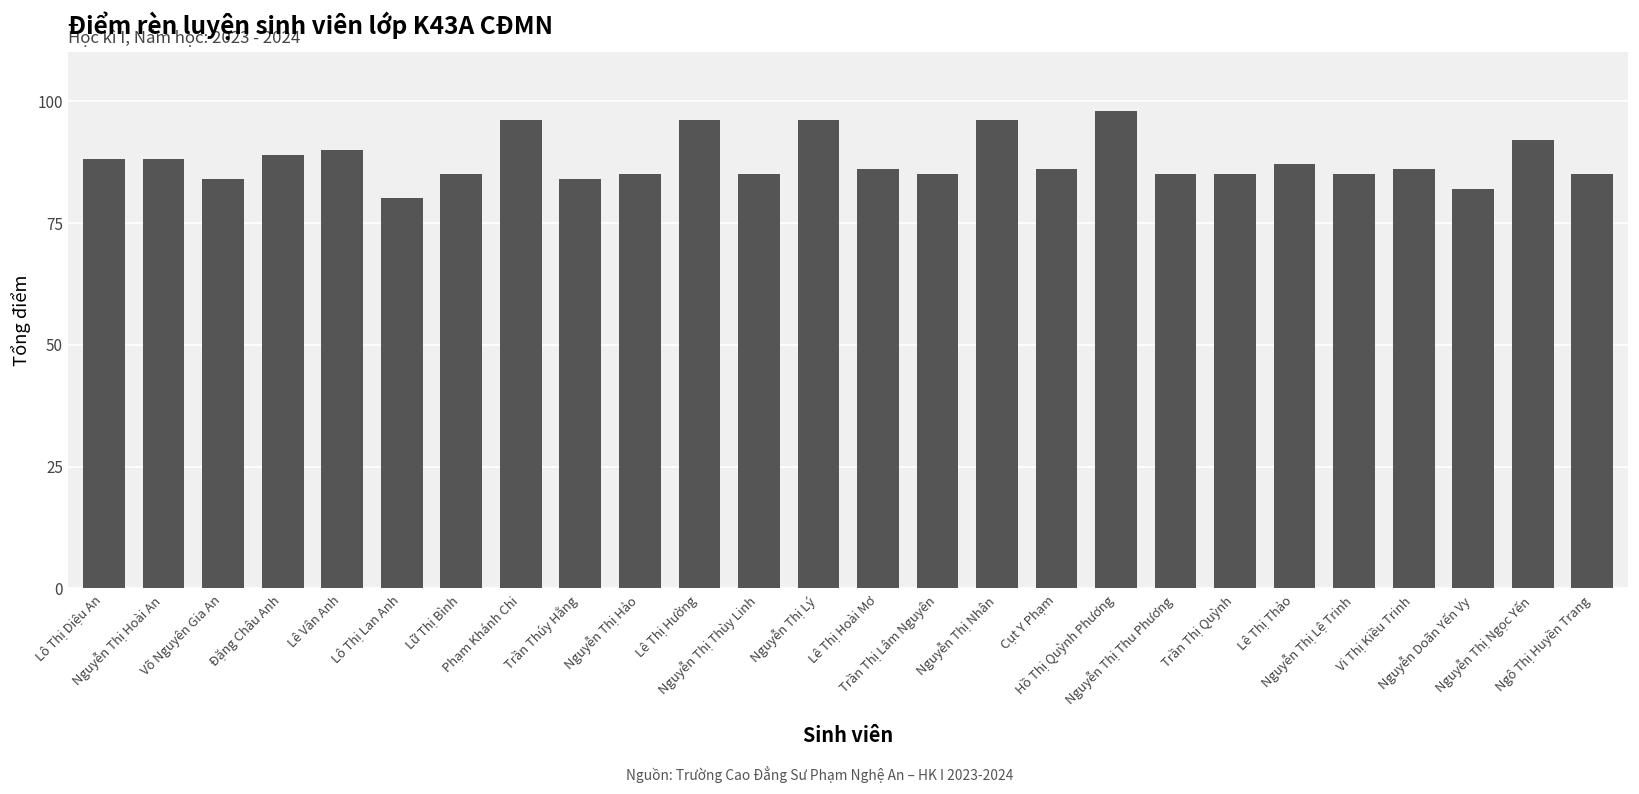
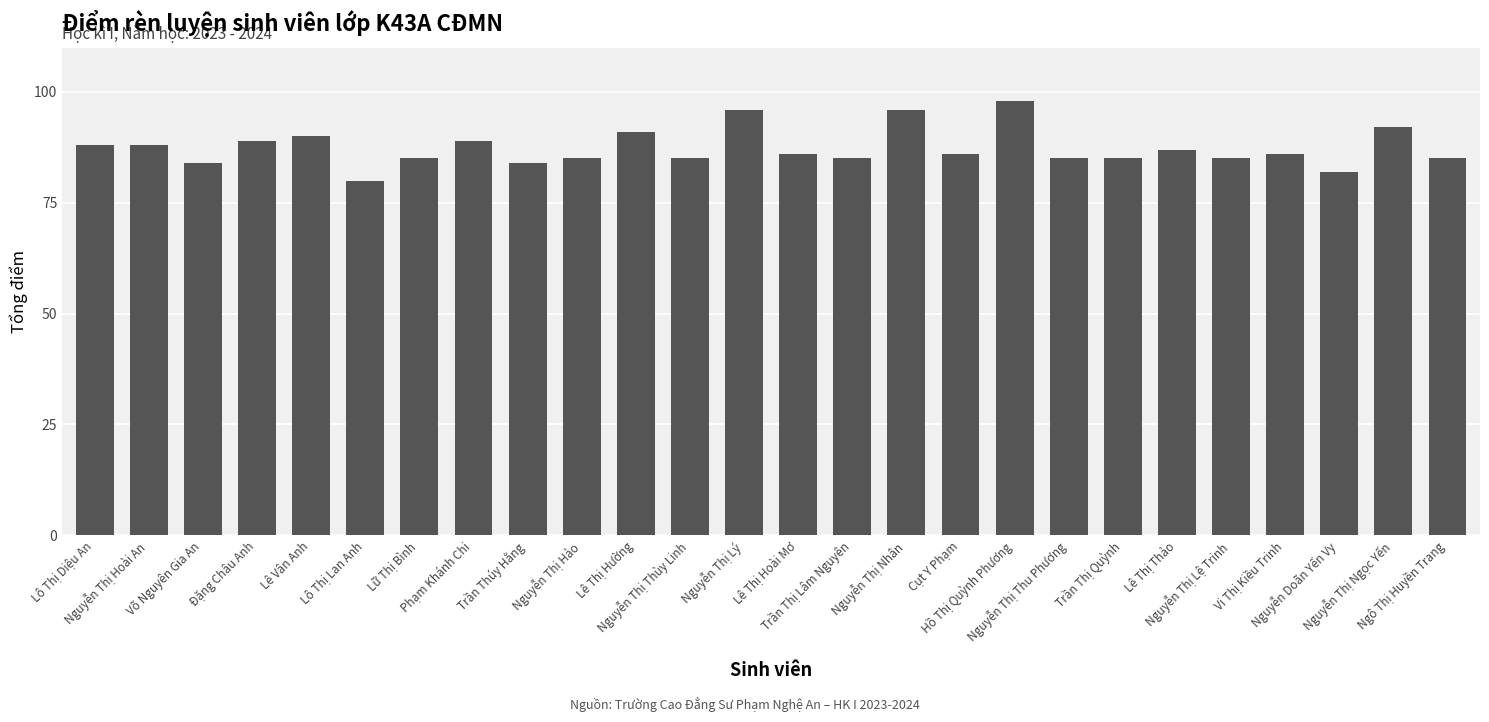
  {
    "Lô Thị Diệu An": 88,
    "Nguyễn Thị Hoài An": 88,
    "Võ Nguyên Gia An": 84,
    "Đặng Châu Anh": 89,
    "Lê Vân Anh": 90,
    "Lô Thị Lan Anh": 80,
    "Lữ Thị Bình": 85,
-   "Phạm Khánh Chi": 96,
+   "Phạm Khánh Chi": 89,
    "Trần Thúy Hằng": 84,
    "Nguyễn Thị Hảo": 85,
-   "Lê Thị Hường": 96,
+   "Lê Thị Hường": 91,
    "Nguyễn Thị Thùy Linh": 85,
    "Nguyễn Thị Lý": 96,
    "Lê Thị Hoài Mơ": 86,
    "Trần Thị Lâm Nguyên": 85,
    "Nguyễn Thị Nhân": 96,
    "Cụt Y Phạm": 86,
    "Hồ Thị Quỳnh Phương": 98,
    "Nguyễn Thị Thu Phương": 85,
    "Trần Thị Quỳnh": 85,
    "Lê Thị Thảo": 87,
    "Nguyễn Thị Lệ Trinh": 85,
    "Vi Thị Kiều Trinh": 86,
    "Nguyễn Doãn Yến Vy": 82,
    "Nguyễn Thị Ngọc Yến": 92,
    "Ngô Thị Huyền Trang": 85
  }
